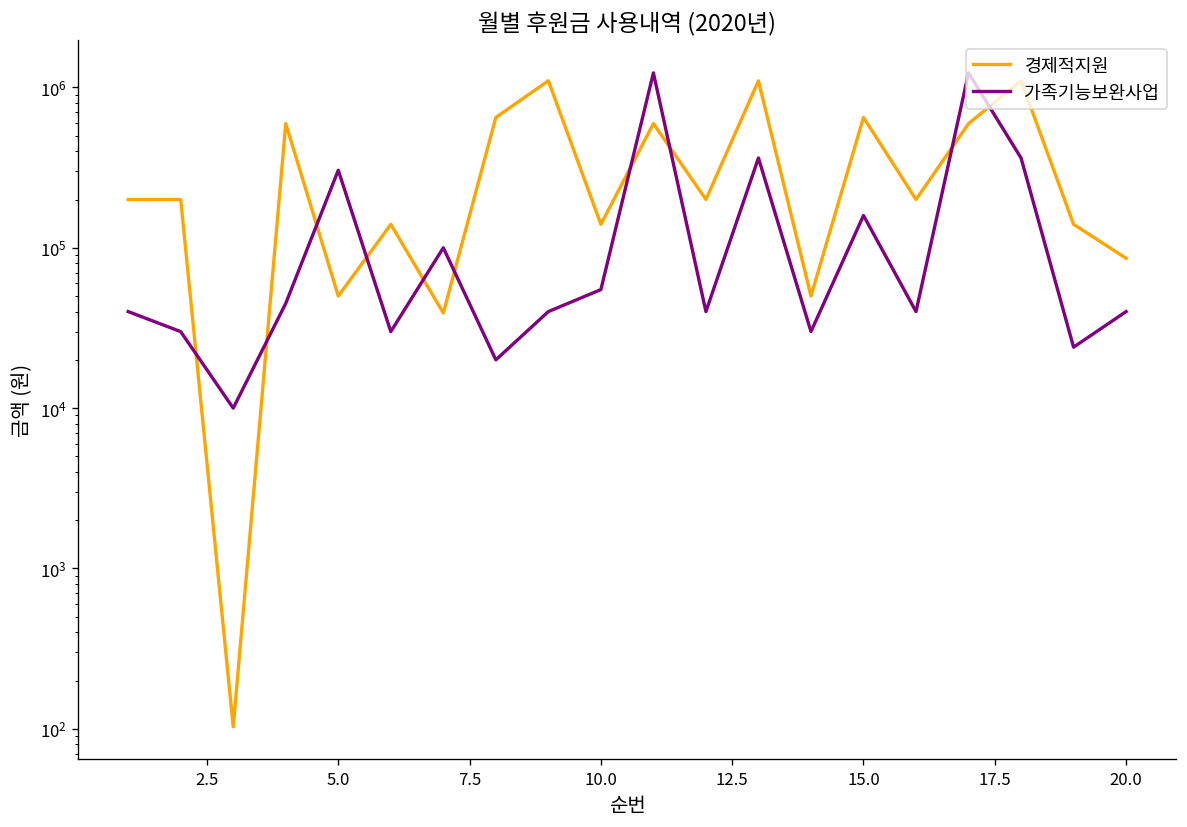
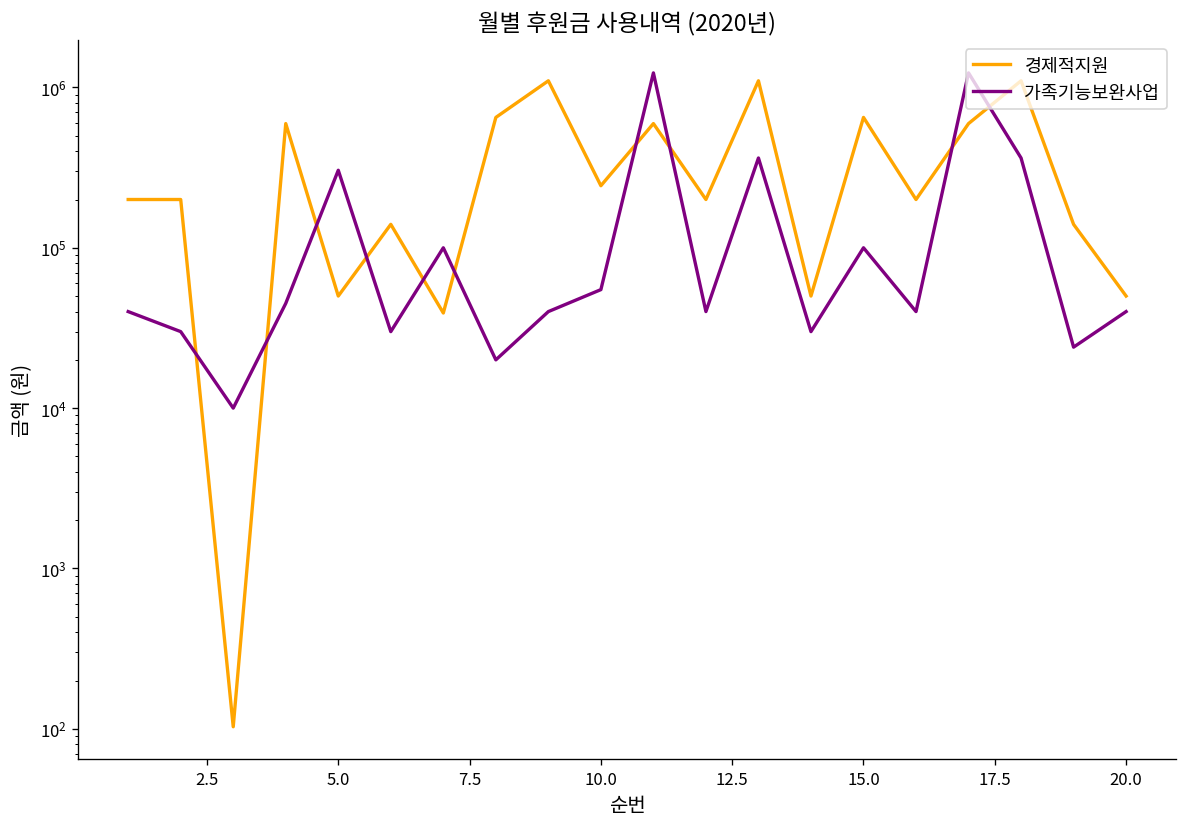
  {
    "경제적지원": {
      "5.0": 50000,
-     "10.0": 140000,
+     "10.0": 240000,
      "15.0": 700000,
-     "20.0": 90000
+     "20.0": 50000
    },
    "가족기능보완사업": {
      "5.0": 300000,
      "10.0": 55000,
-     "15.0": 160000,
+     "15.0": 100000,
      "20.0": 40000
    }
  }
